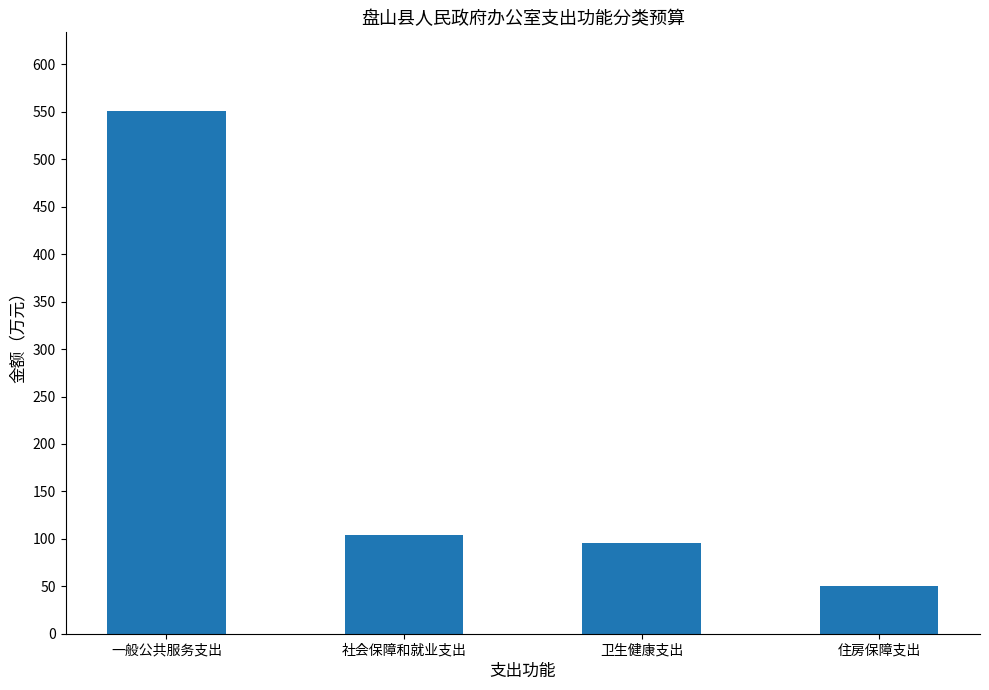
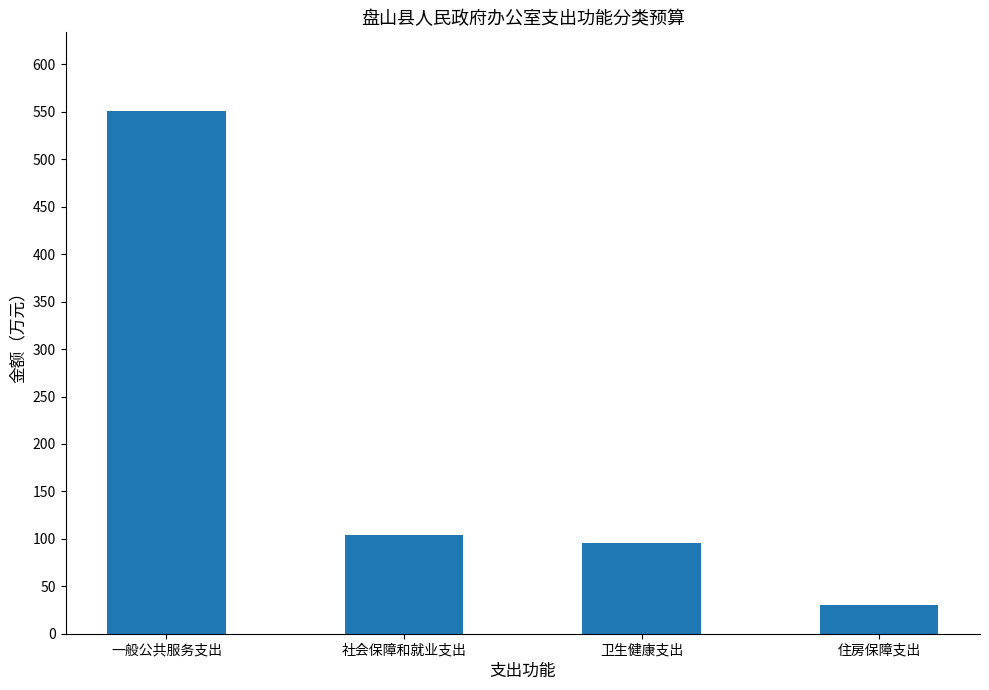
  {
    "一般公共服务支出": 550,
    "社会保障和就业支出": 100,
    "卫生健康支出": 100,
-   "住房保障支出": 50
+   "住房保障支出": 30
  }
